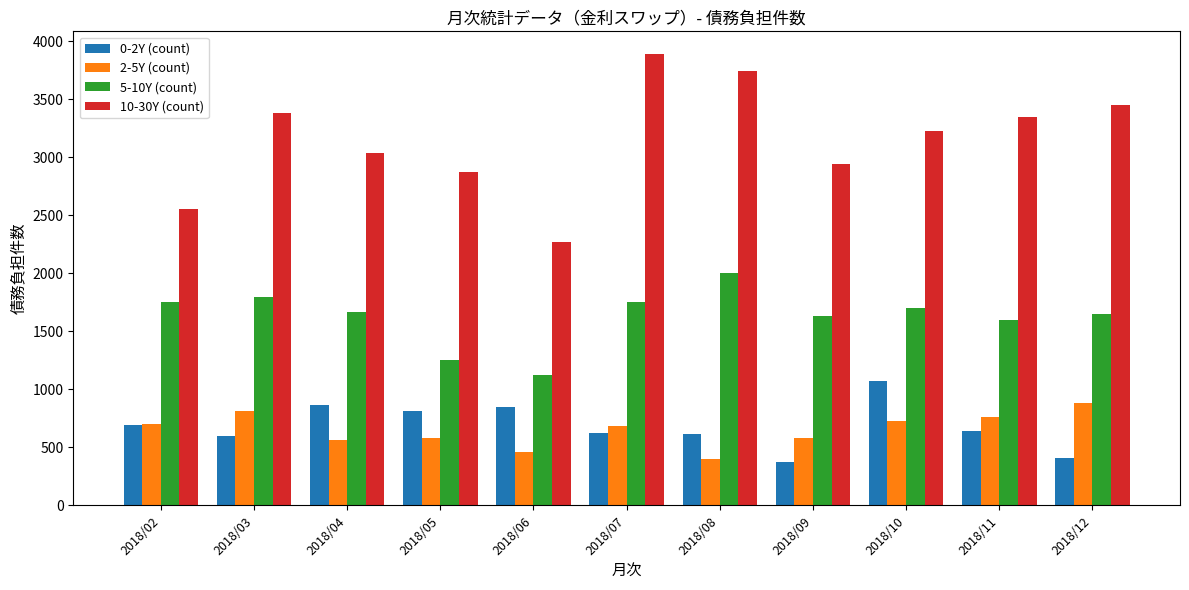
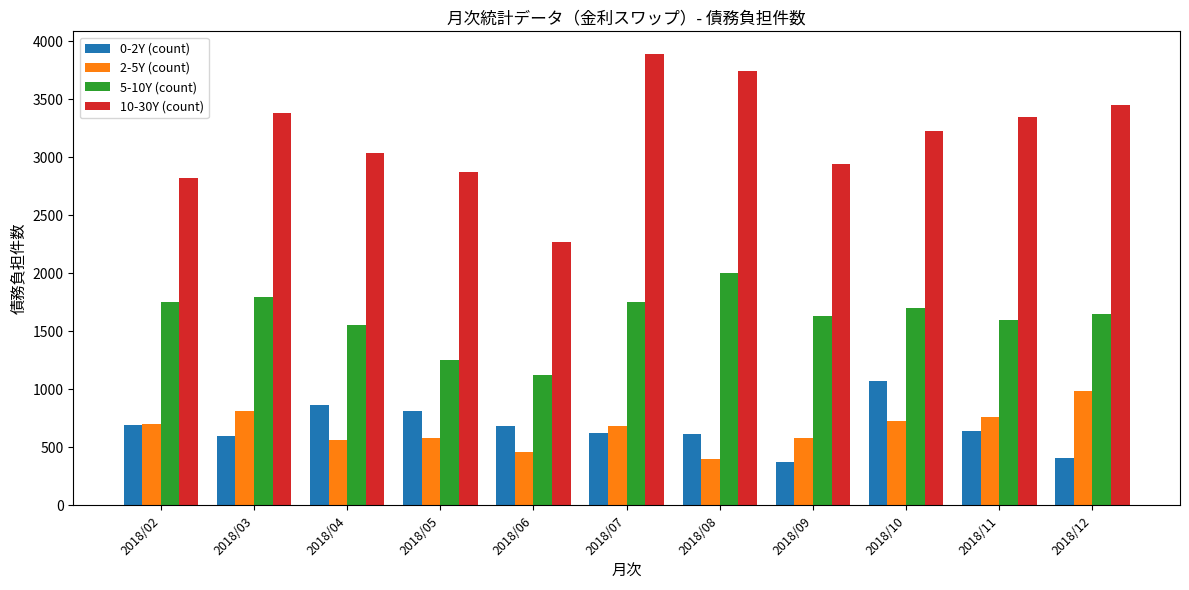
  {
    "0-2Y (count)": {
      "2018/02": 690,
      "2018/03": 600,
      "2018/04": 870,
      "2018/05": 820,
-     "2018/06": 850,
+     "2018/06": 680,
      "2018/07": 630,
      "2018/08": 610,
      "2018/09": 370,
      "2018/10": 1070,
      "2018/11": 640,
      "2018/12": 410
    },
    "2-5Y (count)": {
      "2018/02": 700,
      "2018/03": 820,
      "2018/04": 560,
      "2018/05": 580,
      "2018/06": 460,
      "2018/07": 690,
      "2018/08": 400,
      "2018/09": 580,
      "2018/10": 730,
      "2018/11": 770,
-     "2018/12": 880
+     "2018/12": 990
    },
    "5-10Y (count)": {
      "2018/02": 1760,
      "2018/03": 1800,
-     "2018/04": 1670,
+     "2018/04": 1550,
      "2018/05": 1250,
      "2018/06": 1130,
      "2018/07": 1750,
      "2018/08": 2000,
      "2018/09": 1630,
      "2018/10": 1700,
      "2018/11": 1600,
      "2018/12": 1650
    },
    "10-30Y (count)": {
-     "2018/02": 2560,
+     "2018/02": 2820,
      "2018/03": 3380,
      "2018/04": 3040,
      "2018/05": 2870,
      "2018/06": 2270,
      "2018/07": 3890,
      "2018/08": 3740,
      "2018/09": 2940,
      "2018/10": 3230,
      "2018/11": 3350,
      "2018/12": 3450
    }
  }
